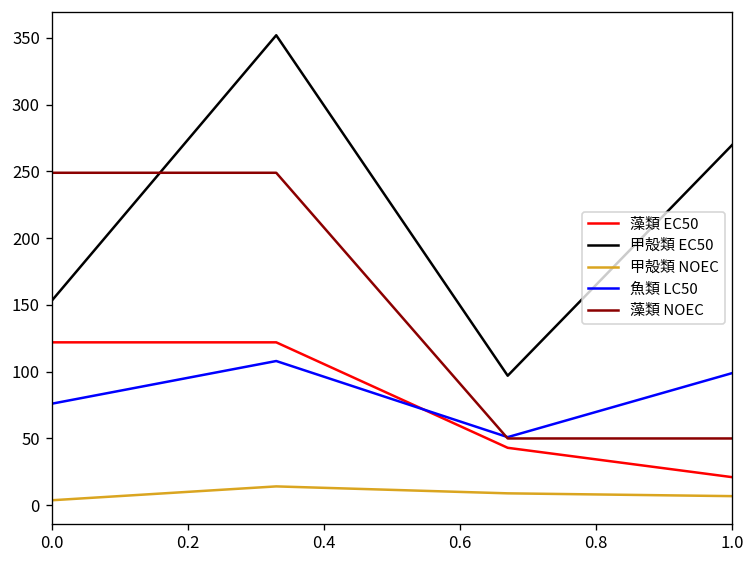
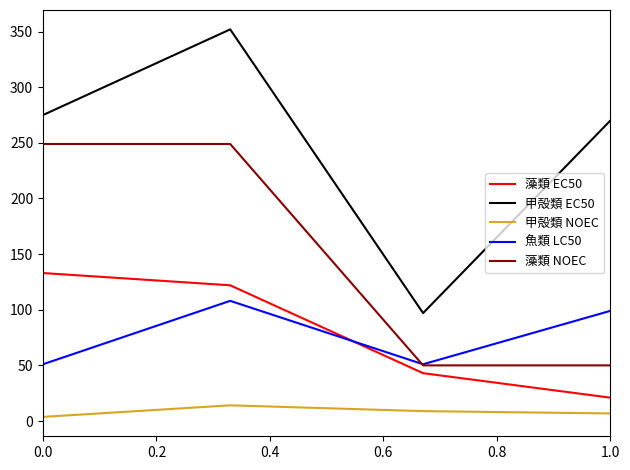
  {
    "藻類 EC50": {
-     "0.0": 122,
+     "0.0": 133,
      "1.0": 21
    },
    "甲殻類 EC50": {
-     "0.0": 153,
+     "0.0": 275,
      "1.0": 270
    },
    "甲殻類 NOEC": {
      "0.0": 4,
      "1.0": 7
    },
    "魚類 LC50": {
-     "0.0": 76,
+     "0.0": 51,
      "1.0": 99
    },
    "藻類 NOEC": {
      "0.0": 249,
      "1.0": 50
    }
  }
